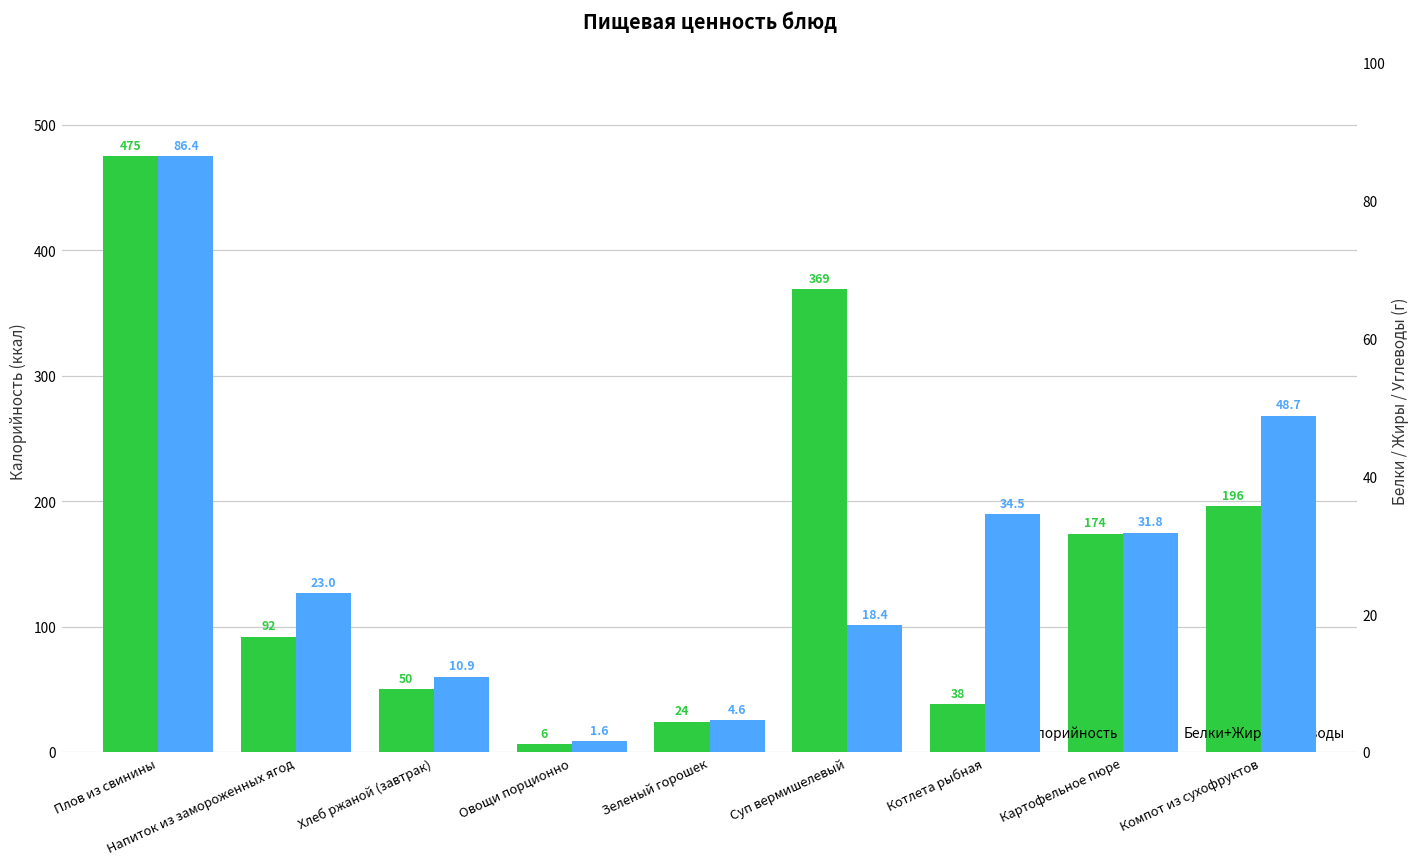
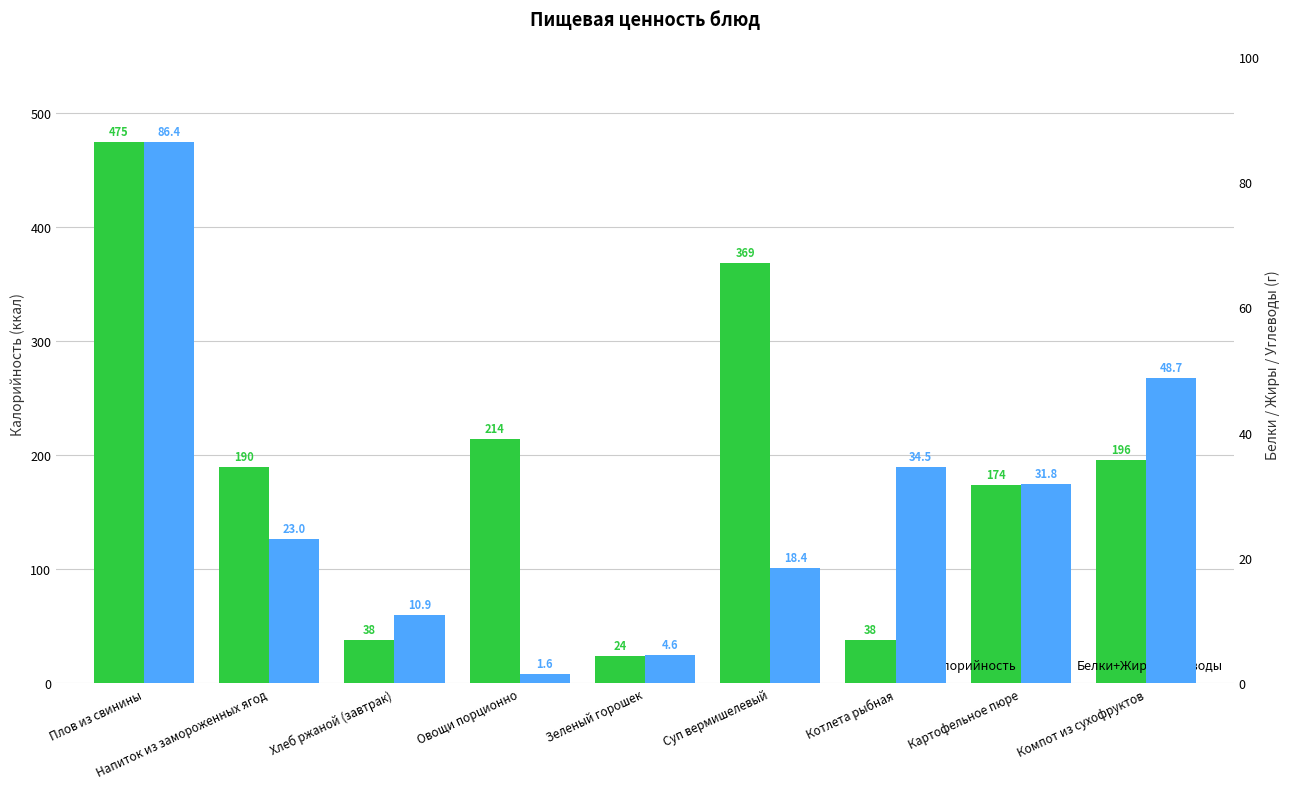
  {
    "Калорийность": {
      "Плов из свинины": 475,
-     "Напиток из замороженных ягод": 92,
-     "Хлеб ржаной (завтрак)": 50,
-     "Овощи порционно": 6,
+     "Напиток из замороженных ягод": 190,
+     "Хлеб ржаной (завтрак)": 38,
+     "Овощи порционно": 214,
      "Зеленый горошек": 24,
      "Суп вермишелевый": 369,
      "Котлета рыбная": 38,
      "Картофельное пюре": 174,
      "Компот из сухофруктов": 196
    },
    "Белки+Жиры+Углеводы": {
      "Плов из свинины": 86.4,
      "Напиток из замороженных ягод": 23.0,
      "Хлеб ржаной (завтрак)": 10.9,
      "Овощи порционно": 1.6,
      "Зеленый горошек": 4.6,
      "Суп вермишелевый": 18.4,
      "Котлета рыбная": 34.5,
      "Картофельное пюре": 31.8,
      "Компот из сухофруктов": 48.7
    }
  }
